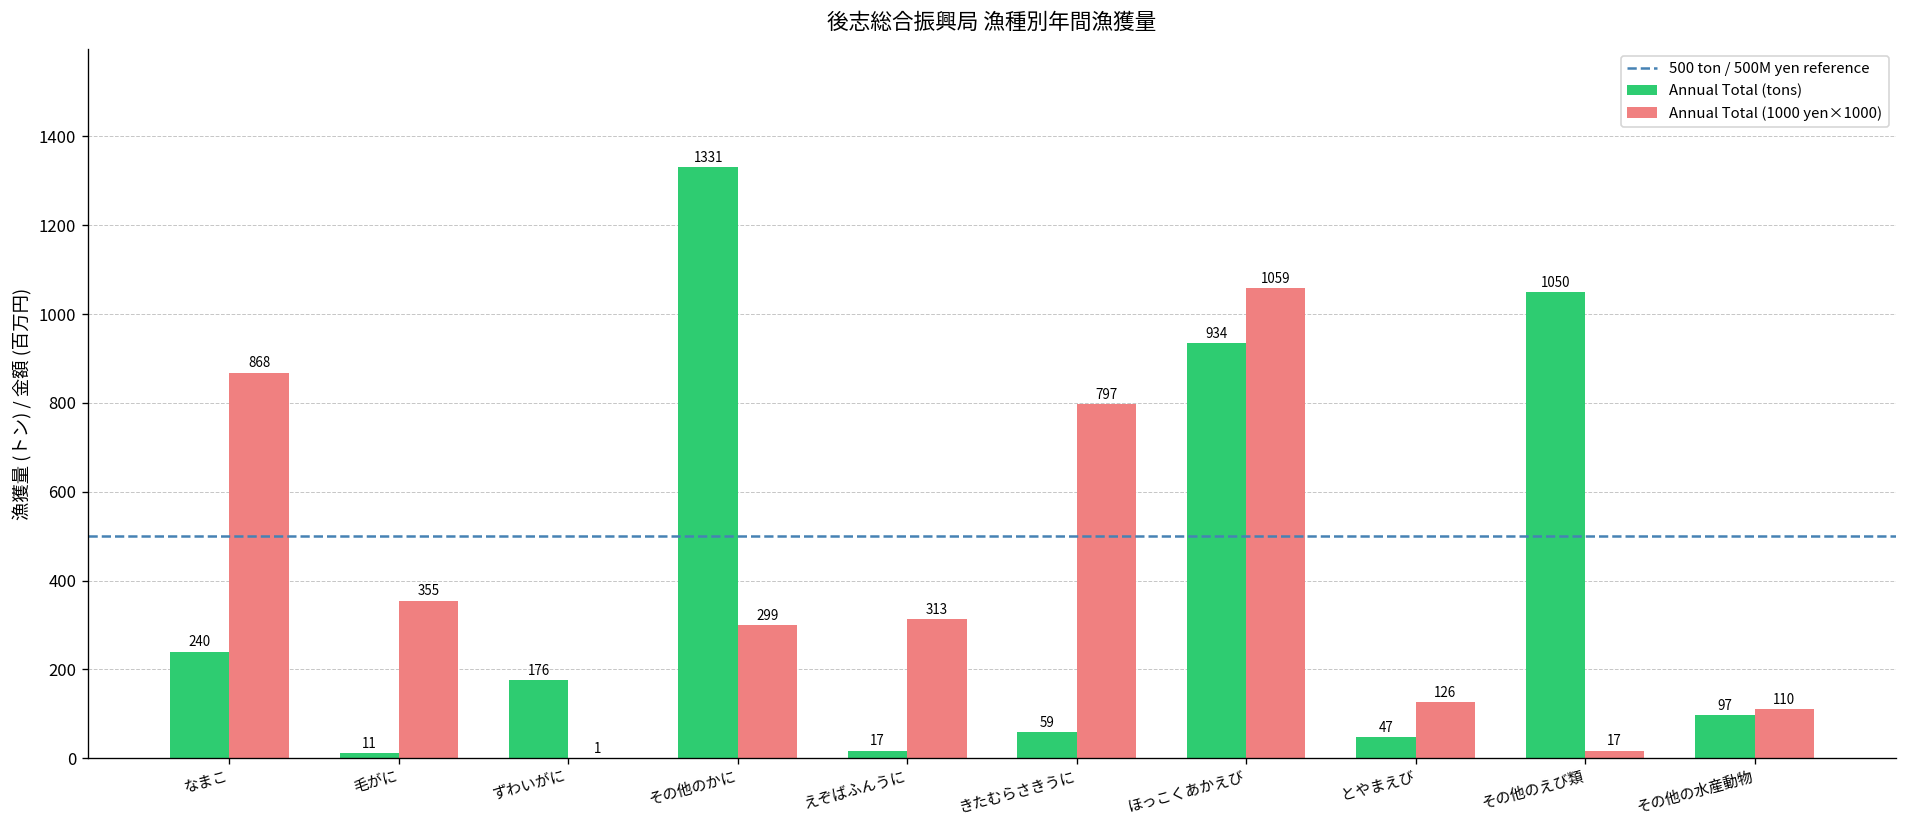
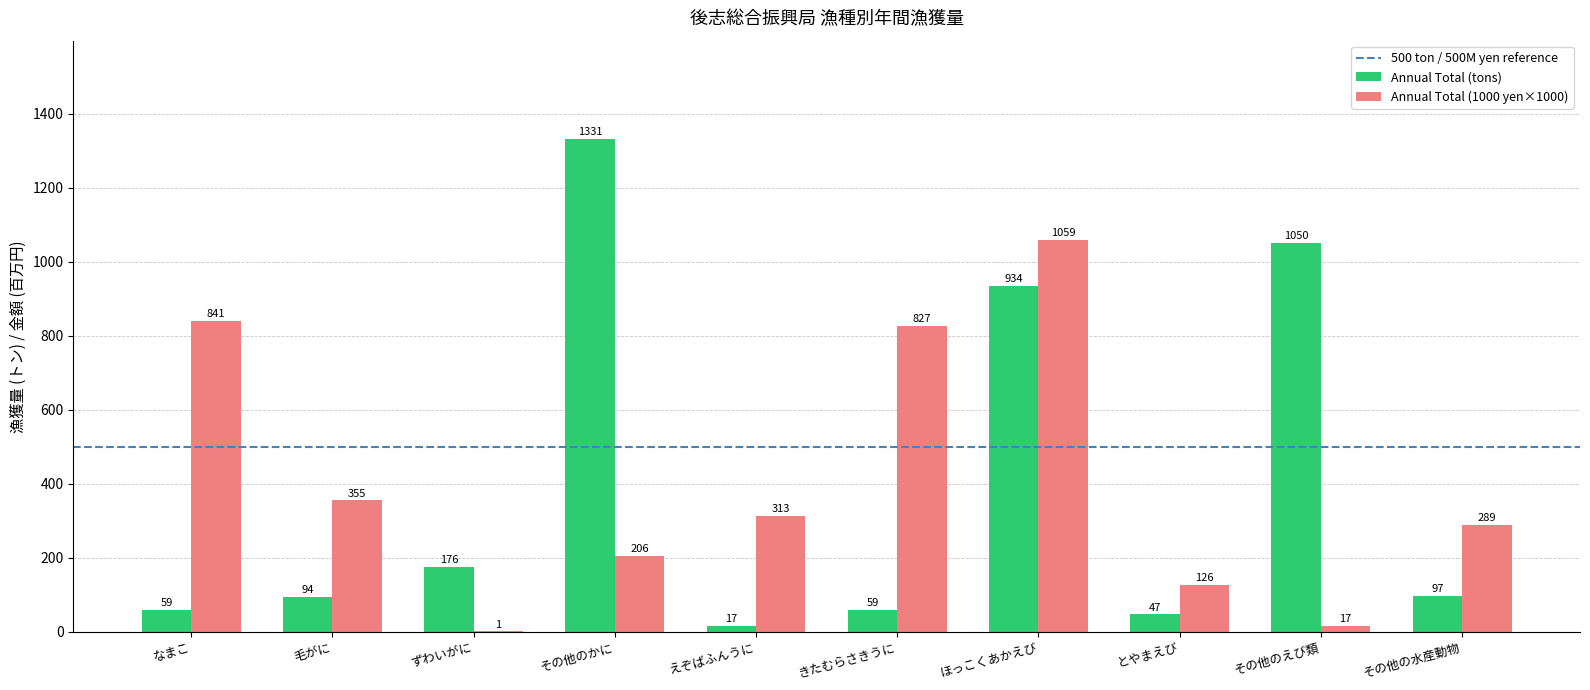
  {
    "Annual Total (tons)": {
-     "なまこ": 240,
-     "毛がに": 11,
+     "なまこ": 59,
+     "毛がに": 94,
      "ずわいがに": 176,
      "その他のかに": 1331,
      "えぞばふんうに": 17,
      "きたむらさきうに": 59,
      "ほっこくあかえび": 934,
      "とやまえび": 47,
      "その他のえび類": 1050,
      "その他の水産動物": 97
    },
    "Annual Total (1000 yen×1000)": {
-     "なまこ": 868,
+     "なまこ": 841,
      "毛がに": 355,
      "ずわいがに": 1,
-     "その他のかに": 299,
+     "その他のかに": 206,
      "えぞばふんうに": 313,
-     "きたむらさきうに": 797,
+     "きたむらさきうに": 827,
      "ほっこくあかえび": 1059,
      "とやまえび": 126,
      "その他のえび類": 17,
-     "その他の水産動物": 110
+     "その他の水産動物": 289
    }
  }
